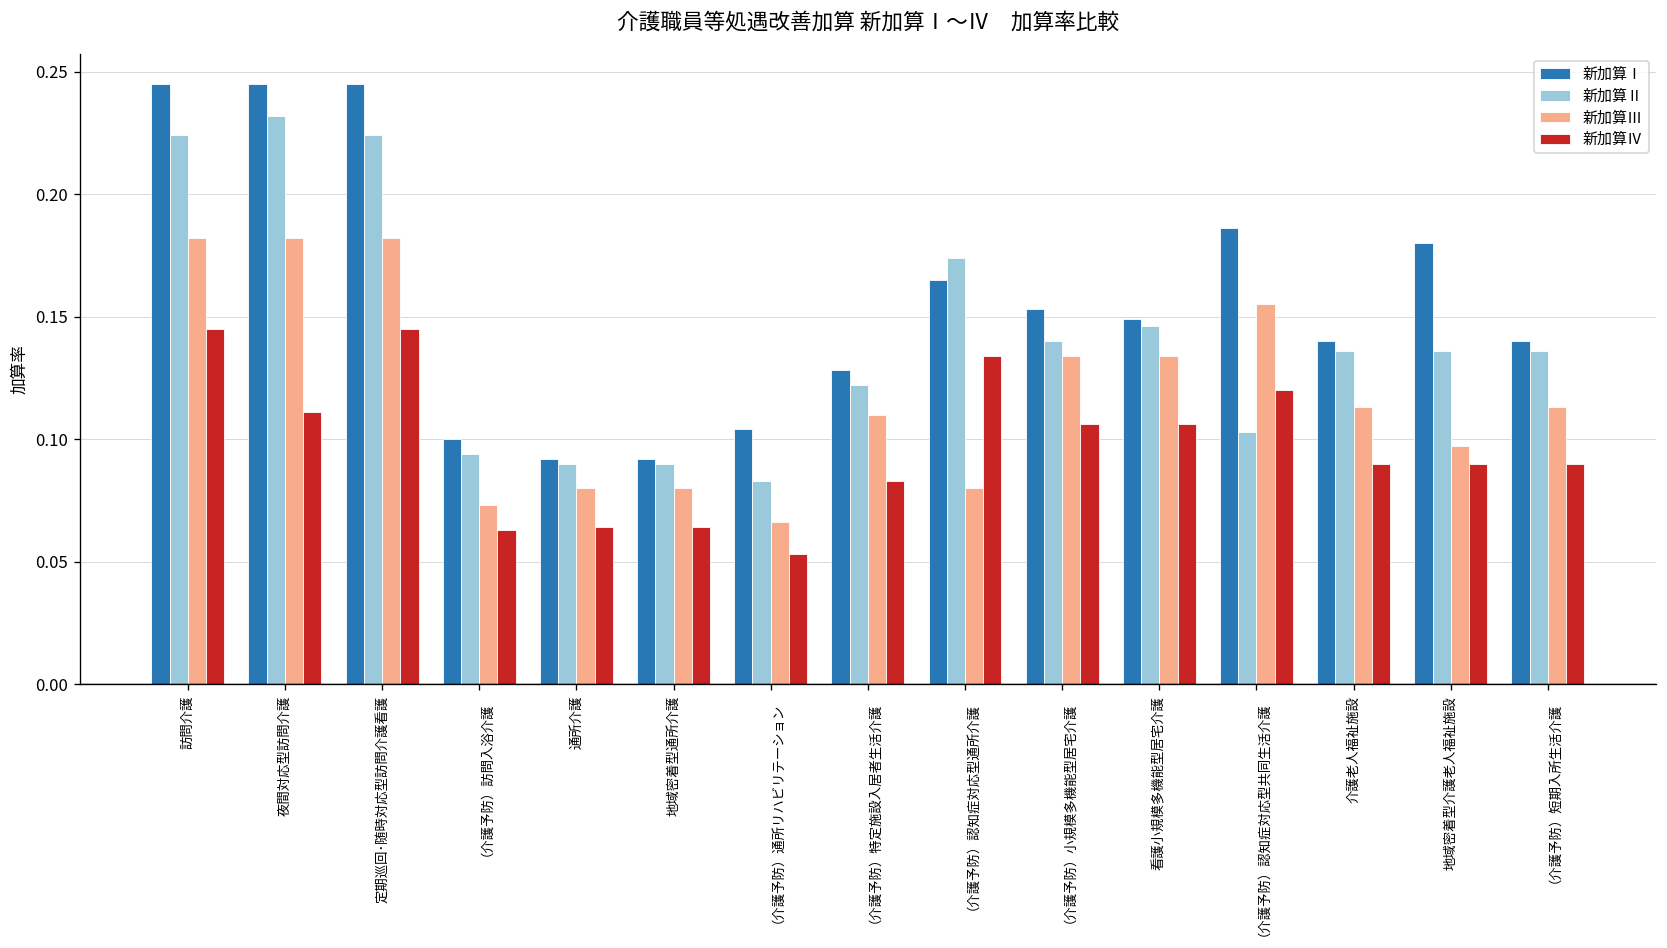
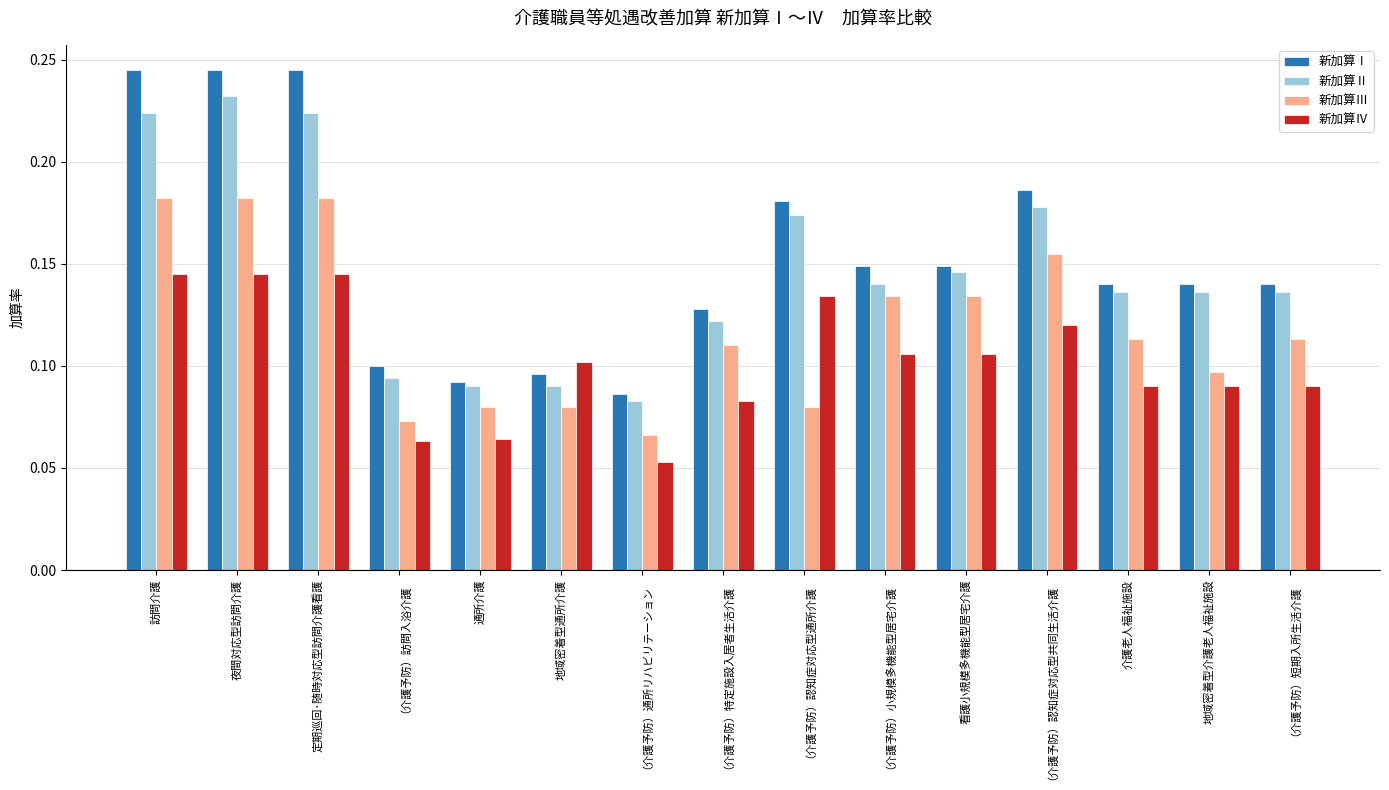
  {
    "新加算Ⅰ": {
      "訪問介護": 0.245,
      "夜間対応型訪問介護": 0.245,
      "定期巡回･随時対応型訪問介護看護": 0.245,
      "（介護予防）訪問入浴介護": 0.100,
      "通所介護": 0.092,
-     "地域密着型通所介護": 0.092,
-     "（介護予防）通所リハビリテーション": 0.104,
+     "地域密着型通所介護": 0.096,
+     "（介護予防）通所リハビリテーション": 0.086,
      "（介護予防）特定施設入居者生活介護": 0.128,
-     "（介護予防）認知症対応型通所介護": 0.165,
-     "（介護予防）小規模多機能型居宅介護": 0.153,
+     "（介護予防）認知症対応型通所介護": 0.181,
+     "（介護予防）小規模多機能型居宅介護": 0.149,
      "看護小規模多機能型居宅介護": 0.149,
      "（介護予防）認知症対応型共同生活介護": 0.186,
      "介護老人福祉施設": 0.140,
-     "地域密着型介護老人福祉施設": 0.18,
+     "地域密着型介護老人福祉施設": 0.14,
      "（介護予防）短期入所生活介護": 0.140
    },
    "新加算Ⅱ": {
      "訪問介護": 0.224,
      "夜間対応型訪問介護": 0.232,
      "定期巡回･随時対応型訪問介護看護": 0.224,
      "（介護予防）訪問入浴介護": 0.094,
      "通所介護": 0.090,
      "地域密着型通所介護": 0.090,
      "（介護予防）通所リハビリテーション": 0.083,
      "（介護予防）特定施設入居者生活介護": 0.122,
      "（介護予防）認知症対応型通所介護": 0.174,
      "（介護予防）小規模多機能型居宅介護": 0.140,
      "看護小規模多機能型居宅介護": 0.146,
-     "（介護予防）認知症対応型共同生活介護": 0.103,
+     "（介護予防）認知症対応型共同生活介護": 0.178,
      "介護老人福祉施設": 0.136,
      "地域密着型介護老人福祉施設": 0.136,
      "（介護予防）短期入所生活介護": 0.136
    },
    "新加算Ⅲ": {
      "訪問介護": 0.182,
      "夜間対応型訪問介護": 0.182,
      "定期巡回･随時対応型訪問介護看護": 0.182,
      "（介護予防）訪問入浴介護": 0.073,
      "通所介護": 0.080,
      "地域密着型通所介護": 0.080,
      "（介護予防）通所リハビリテーション": 0.066,
      "（介護予防）特定施設入居者生活介護": 0.110,
      "（介護予防）認知症対応型通所介護": 0.080,
      "（介護予防）小規模多機能型居宅介護": 0.134,
      "看護小規模多機能型居宅介護": 0.134,
      "（介護予防）認知症対応型共同生活介護": 0.155,
      "介護老人福祉施設": 0.113,
      "地域密着型介護老人福祉施設": 0.097,
      "（介護予防）短期入所生活介護": 0.113
    },
    "新加算Ⅳ": {
      "訪問介護": 0.145,
-     "夜間対応型訪問介護": 0.111,
+     "夜間対応型訪問介護": 0.145,
      "定期巡回･随時対応型訪問介護看護": 0.145,
      "（介護予防）訪問入浴介護": 0.063,
      "通所介護": 0.064,
-     "地域密着型通所介護": 0.064,
+     "地域密着型通所介護": 0.102,
      "（介護予防）通所リハビリテーション": 0.053,
      "（介護予防）特定施設入居者生活介護": 0.083,
      "（介護予防）認知症対応型通所介護": 0.134,
      "（介護予防）小規模多機能型居宅介護": 0.106,
      "看護小規模多機能型居宅介護": 0.106,
      "（介護予防）認知症対応型共同生活介護": 0.120,
      "介護老人福祉施設": 0.090,
      "地域密着型介護老人福祉施設": 0.090,
      "（介護予防）短期入所生活介護": 0.090
    }
  }
